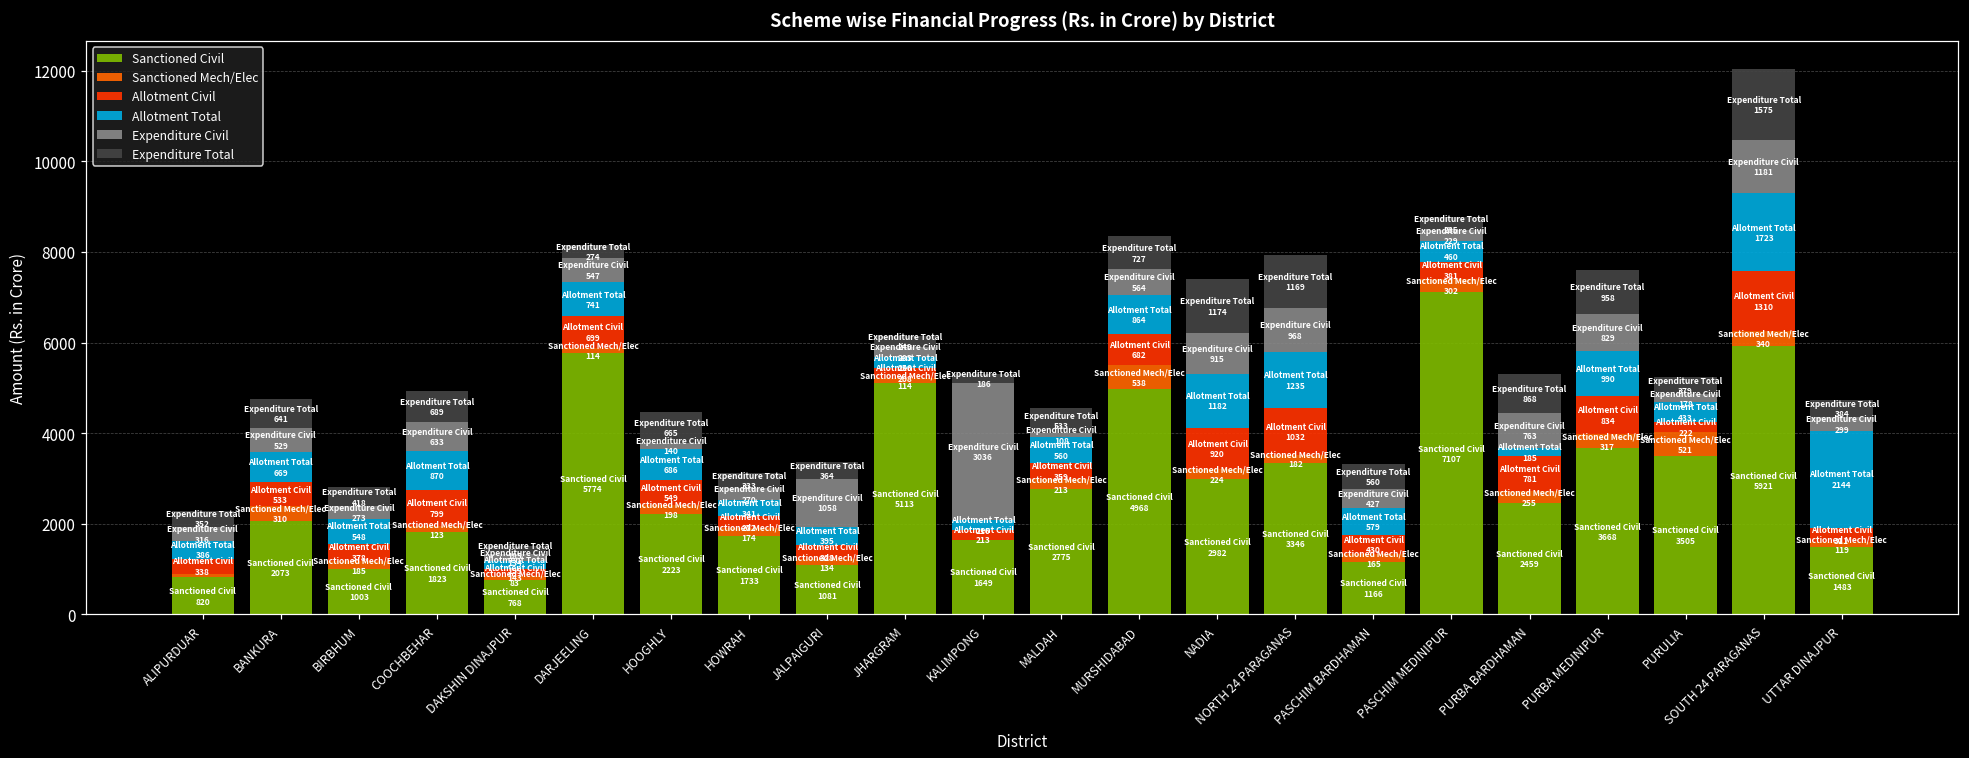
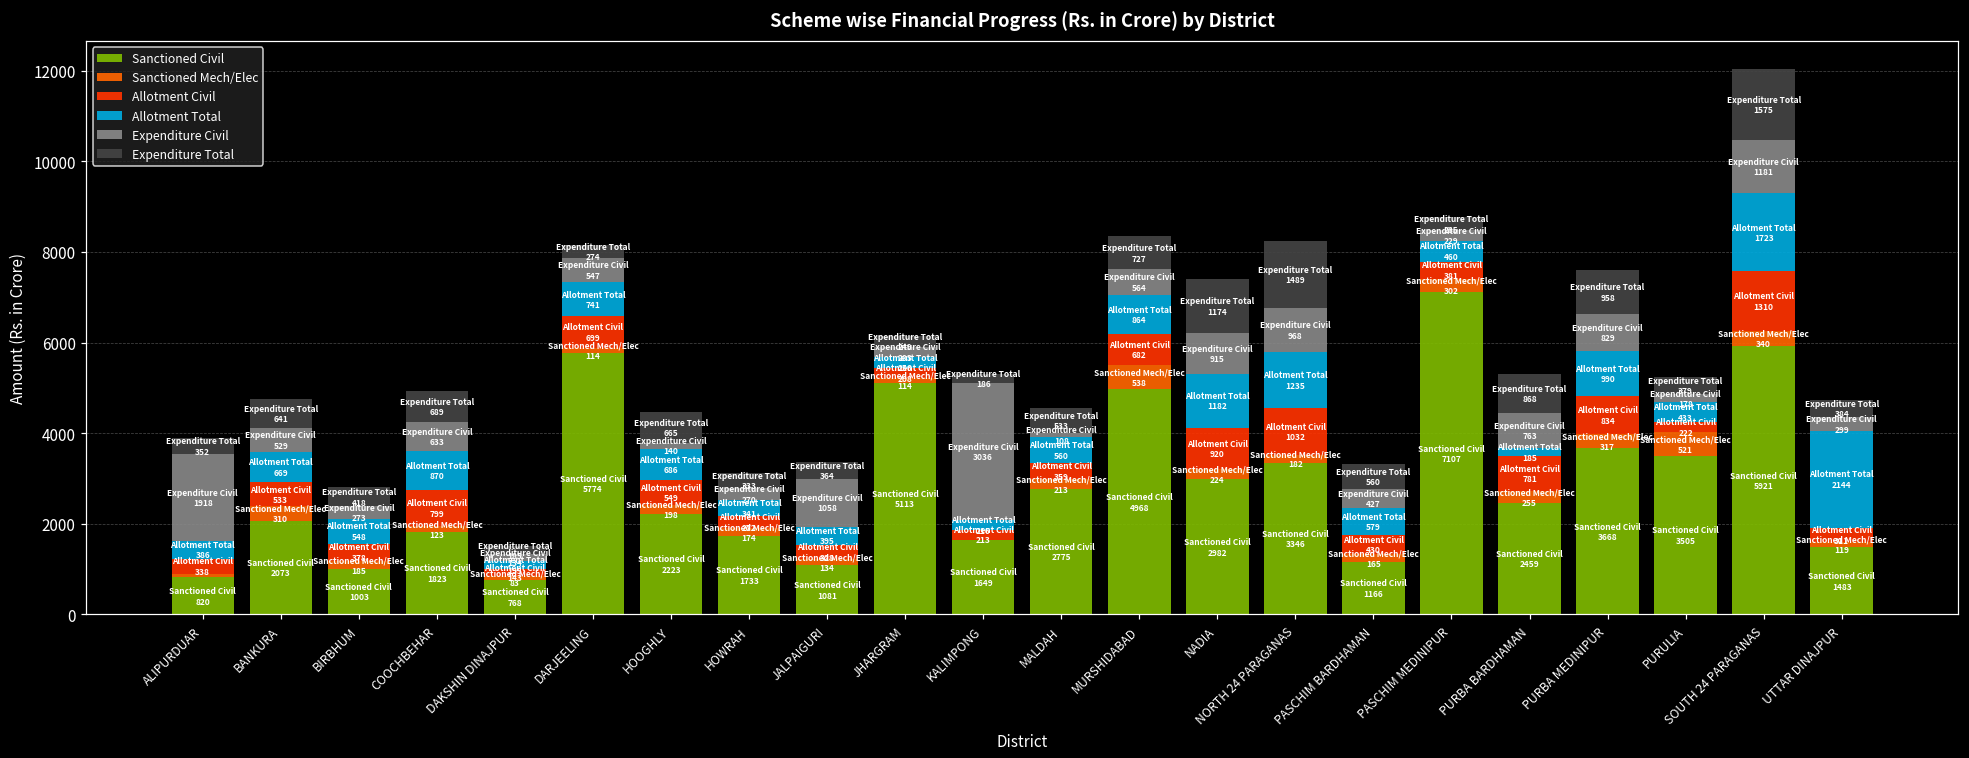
  {
    "Sanctioned Civil": {
      "ALIPURDUAR": 820,
      "BANKURA": 2073,
      "BIRBHUM": 1003,
      "COOCHBEHAR": 1823,
      "DAKSHIN DINAJPUR": 768,
      "DARJEELING": 5774,
      "HOOGHLY": 2223,
      "HOWRAH": 1733,
      "JALPAIGURI": 1081,
      "JHARGRAM": 5113,
      "KALIMPONG": 1649,
      "MALDAH": 2775,
      "MURSHIDABAD": 4968,
      "NADIA": 2982,
      "NORTH 24 PARAGANAS": 3346,
      "PASCHIM BARDHAMAN": 1166,
      "PASCHIM MEDINIPUR": 7107,
      "PURBA BARDHAMAN": 2459,
      "PURBA MEDINIPUR": 3668,
      "PURULIA": 3505,
      "SOUTH 24 PARAGANAS": 5921,
      "UTTAR DINAJPUR": 1483
    },
    "Allotment Total": {
      "BANKURA": 669,
      "BIRBHUM": 548,
      "COOCHBEHAR": 870,
      "DARJEELING": 741,
      "HOOGHLY": 686,
      "MURSHIDABAD": 864,
      "NADIA": 1182,
      "NORTH 24 PARAGANAS": 1235,
      "PASCHIM BARDHAMAN": 579,
      "PURBA BARDHAMAN": 185,
      "PURBA MEDINIPUR": 990,
      "SOUTH 24 PARAGANAS": 1723,
      "UTTAR DINAJPUR": 2144
    },
    "Expenditure Civil": {
-     "ALIPURDUAR": 316,
+     "ALIPURDUAR": 1918,
      "BANKURA": 529,
      "COOCHBEHAR": 633,
      "DARJEELING": 547,
      "HOOGHLY": 140,
      "JALPAIGURI": 1058,
      "KALIMPONG": 3036,
      "MURSHIDABAD": 564,
      "NADIA": 915,
      "NORTH 24 PARAGANAS": 968,
      "PASCHIM BARDHAMAN": 427,
      "PURBA BARDHAMAN": 763,
      "PURBA MEDINIPUR": 829,
      "SOUTH 24 PARAGANAS": 1181
    },
    "Expenditure Total": {
      "BANKURA": 641,
      "COOCHBEHAR": 689,
      "DARJEELING": 274,
      "HOOGHLY": 665,
      "JALPAIGURI": 364,
      "KALIMPONG": 186,
      "MURSHIDABAD": 727,
      "NADIA": 1174,
-     "NORTH 24 PARAGANAS": 1169,
+     "NORTH 24 PARAGANAS": 1489,
      "PASCHIM BARDHAMAN": 560,
      "PURBA BARDHAMAN": 868,
      "PURBA MEDINIPUR": 958,
      "SOUTH 24 PARAGANAS": 1575
    }
  }
